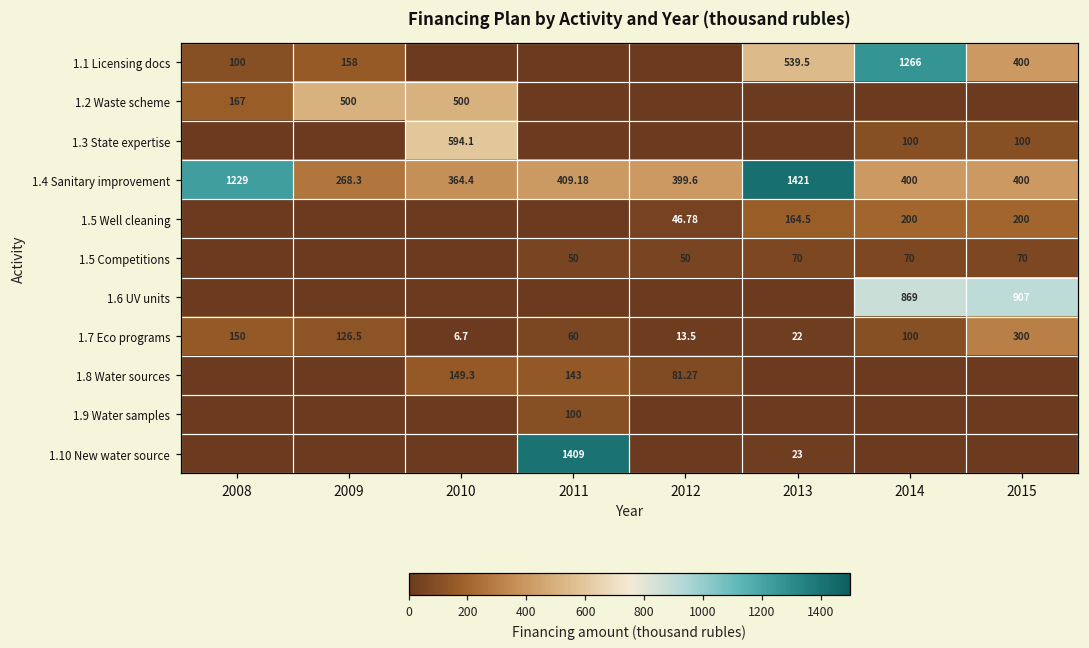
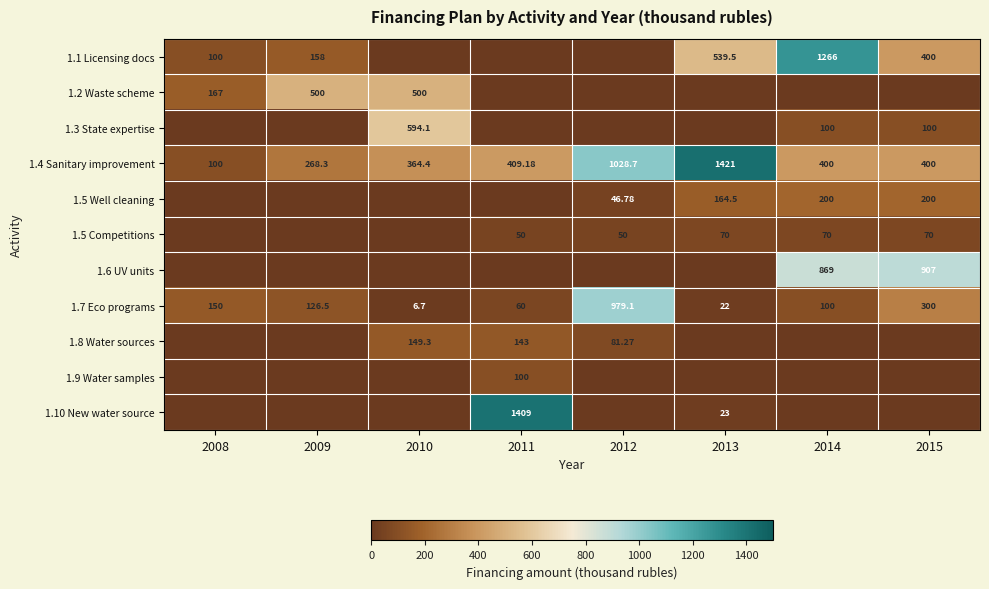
  {
    "1.1 Licensing docs": {
      "2008": 100,
      "2009": 158,
      "2013": 539.5,
      "2014": 1266,
      "2015": 400
    },
    "1.2 Waste scheme": {
      "2008": 167,
      "2009": 500,
      "2010": 500
    },
    "1.3 State expertise": {
      "2010": 594.1,
      "2014": 100,
      "2015": 100
    },
    "1.4 Sanitary improvement": {
-     "2008": 1229,
+     "2008": 100,
      "2009": 268.3,
      "2010": 364.4,
      "2011": 409.18,
-     "2012": 399.6,
+     "2012": 1028.7,
      "2013": 1421,
      "2014": 400,
      "2015": 400
    },
    "1.5 Well cleaning": {
      "2012": 46.78,
      "2013": 164.5,
      "2014": 200,
      "2015": 200
    },
    "1.5 Competitions": {
      "2011": 50,
      "2012": 50,
      "2013": 70,
      "2014": 70,
      "2015": 70
    },
    "1.6 UV units": {
      "2014": 869,
      "2015": 907
    },
    "1.7 Eco programs": {
      "2008": 150,
      "2009": 126.5,
      "2010": 6.7,
      "2011": 60,
-     "2012": 13.5,
+     "2012": 979.1,
      "2013": 22,
      "2014": 100,
      "2015": 300
    },
    "1.8 Water sources": {
      "2010": 149.3,
      "2011": 143,
      "2012": 81.27
    },
    "1.9 Water samples": {
      "2011": 100
    },
    "1.10 New water source": {
      "2011": 1409,
      "2013": 23
    }
  }
